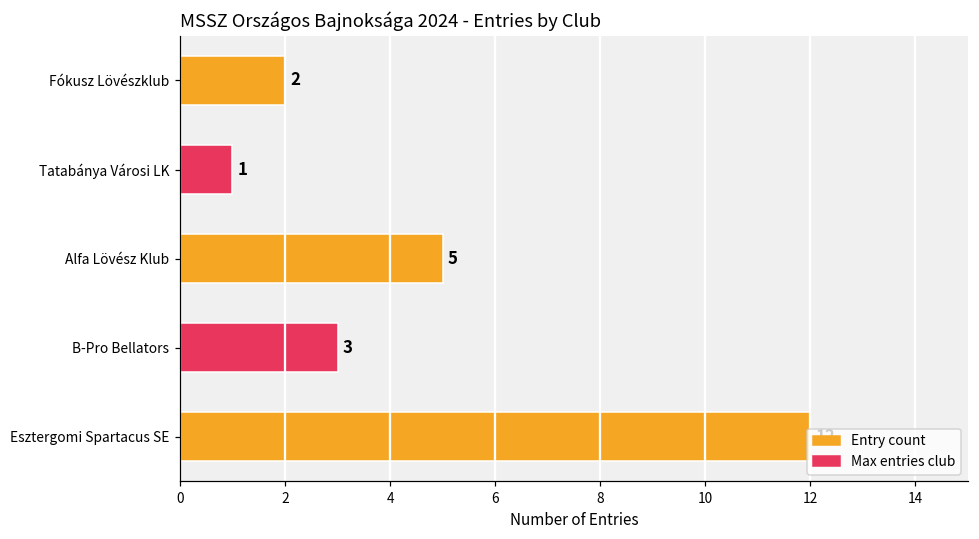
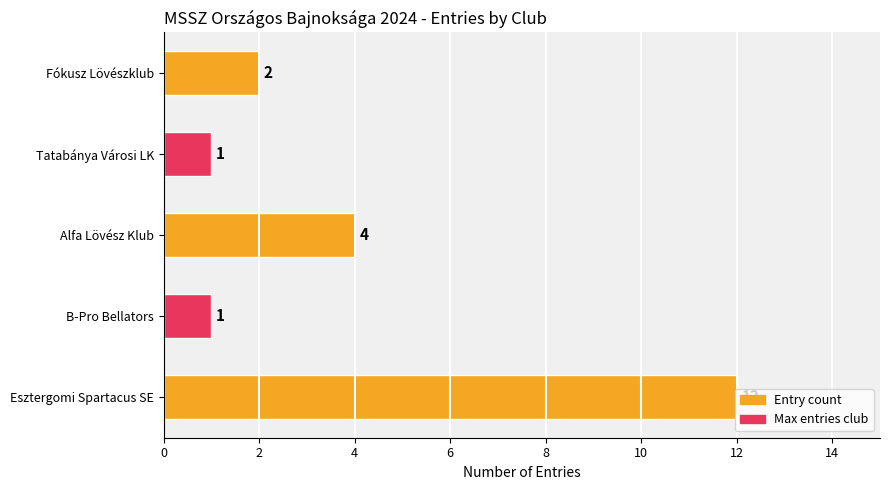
  {
    "Fókusz Lövészklub": 2,
    "Tatabánya Városi LK": 1,
-   "Alfa Lövész Klub": 5,
-   "B-Pro Bellators": 3
+   "Alfa Lövész Klub": 4,
+   "B-Pro Bellators": 1
  }
